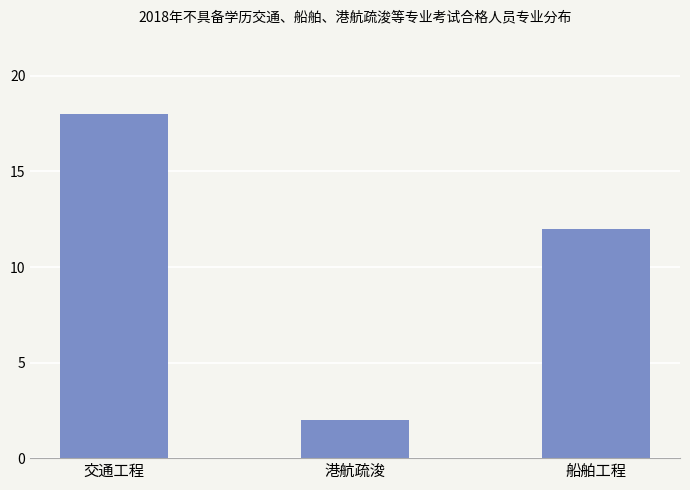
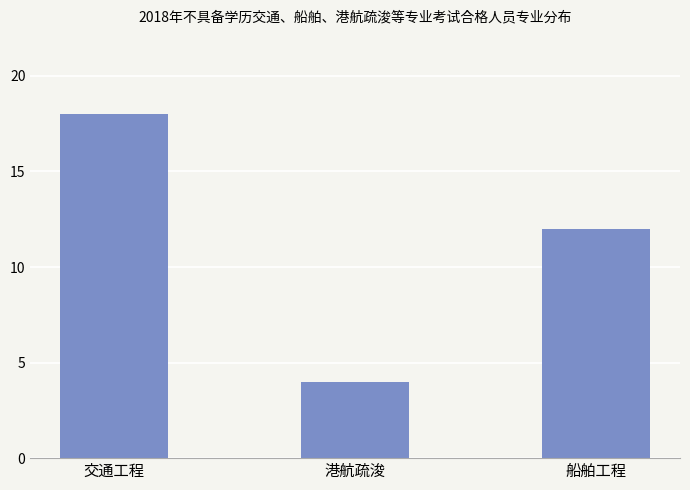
  {
    "交通工程": 18,
-   "港航疏浚": 2,
+   "港航疏浚": 4,
    "船舶工程": 12
  }
